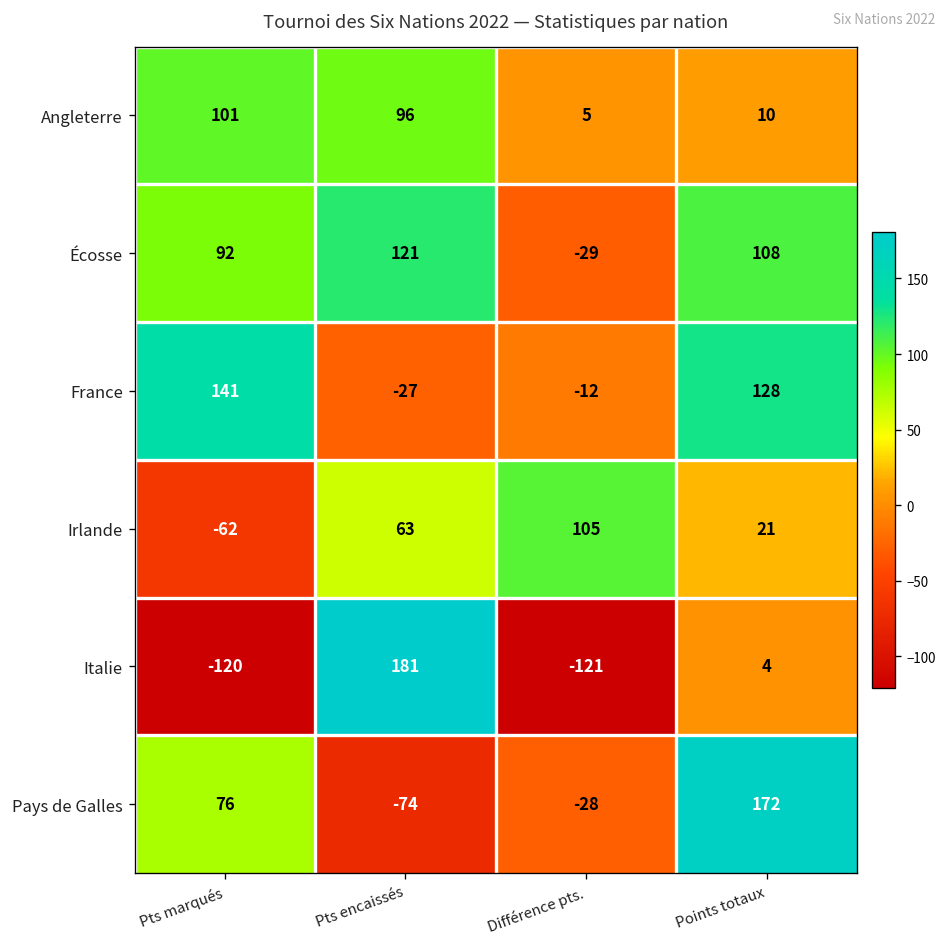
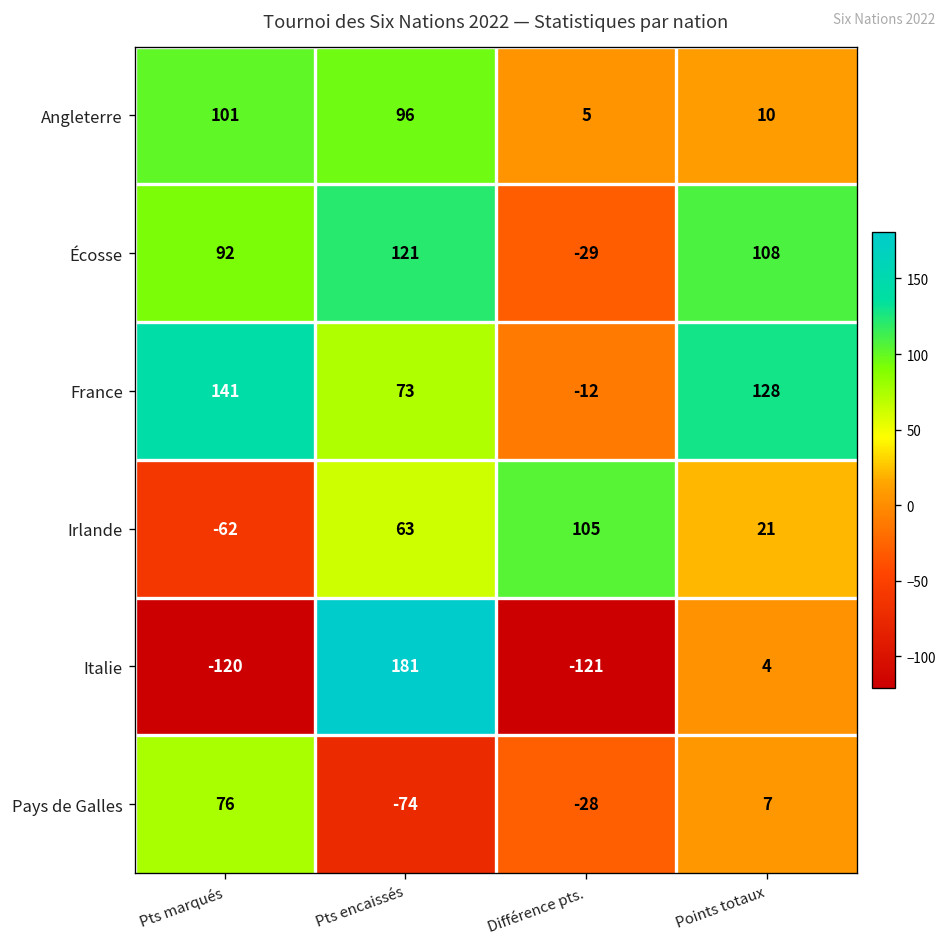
  {
    "Angleterre": {
      "Pts marqués": 101,
      "Pts encaissés": 96,
      "Différence pts.": 5,
      "Points totaux": 10
    },
    "Écosse": {
      "Pts marqués": 92,
      "Pts encaissés": 121,
      "Différence pts.": -29,
      "Points totaux": 108
    },
    "France": {
      "Pts marqués": 141,
-     "Pts encaissés": -27,
+     "Pts encaissés": 73,
      "Différence pts.": -12,
      "Points totaux": 128
    },
    "Irlande": {
      "Pts marqués": -62,
      "Pts encaissés": 63,
      "Différence pts.": 105,
      "Points totaux": 21
    },
    "Italie": {
      "Pts marqués": -120,
      "Pts encaissés": 181,
      "Différence pts.": -121,
      "Points totaux": 4
    },
    "Pays de Galles": {
      "Pts marqués": 76,
      "Pts encaissés": -74,
      "Différence pts.": -28,
-     "Points totaux": 172
+     "Points totaux": 7
    }
  }
